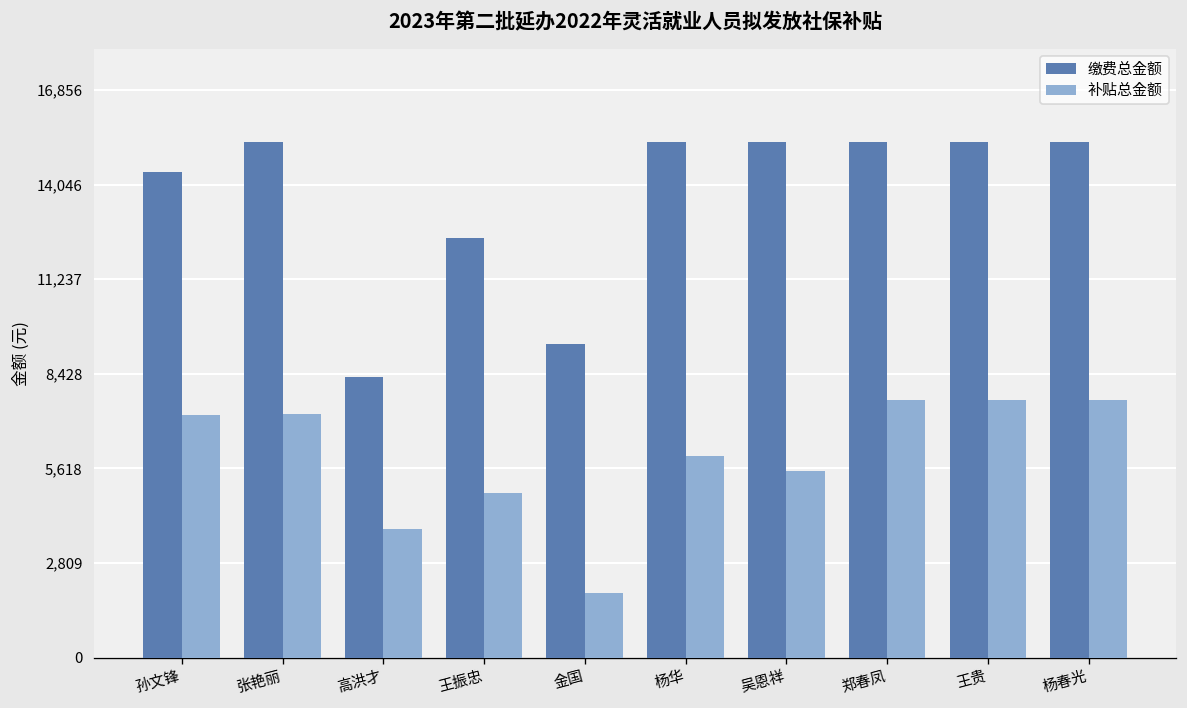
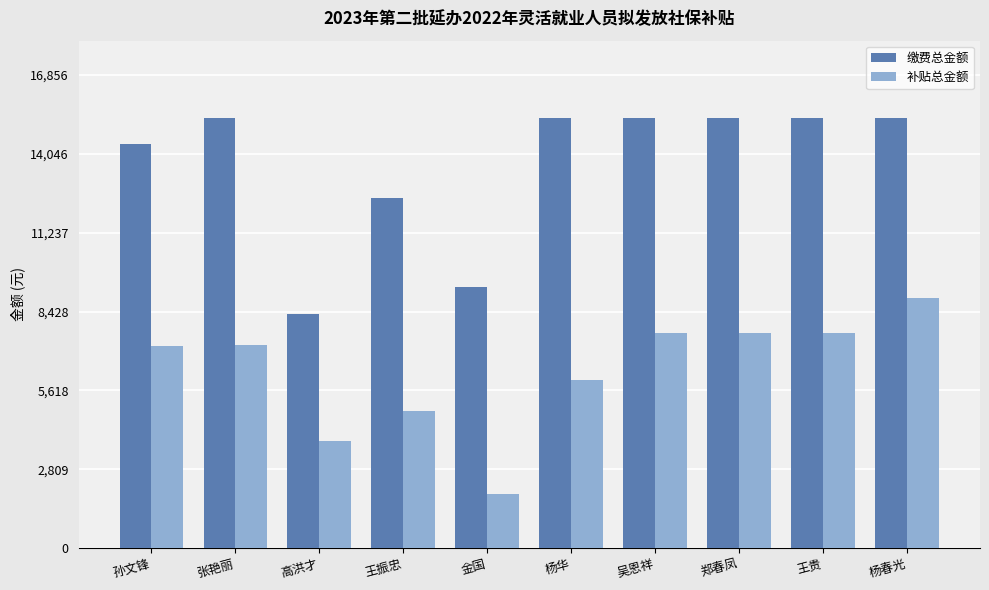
  {
    "缴费总金额": {
      "孙文锋": "14,400",
      "张艳丽": "15,300",
      "高洪才": "8,300",
      "王振忠": "12,500",
      "金国": "9,300",
      "杨华": "15,300",
      "吴恩祥": "15,300",
      "郑春凤": "15,300",
      "王贵": "15,300",
      "杨春光": "15,300"
    },
    "补贴总金额": {
      "孙文锋": "7,200",
      "张艳丽": "7,200",
      "高洪才": "3,800",
      "王振忠": "4,900",
      "金国": "1,900",
      "杨华": "6,000",
-     "吴恩祥": "5,500",
+     "吴恩祥": "7,700",
      "郑春凤": "7,700",
      "王贵": "7,700",
-     "杨春光": "7,700"
+     "杨春光": "8,900"
    }
  }
